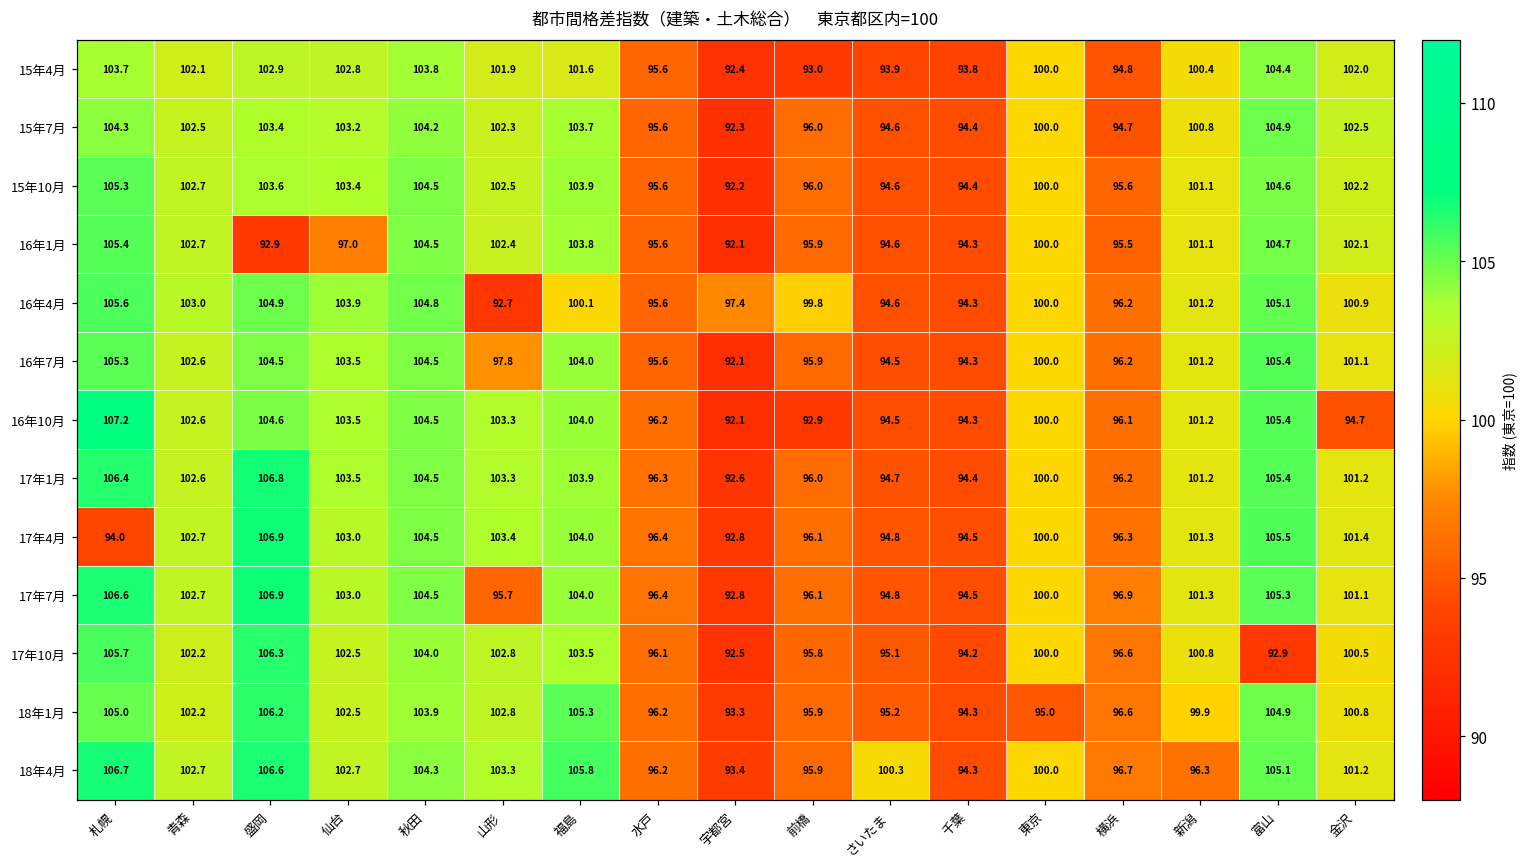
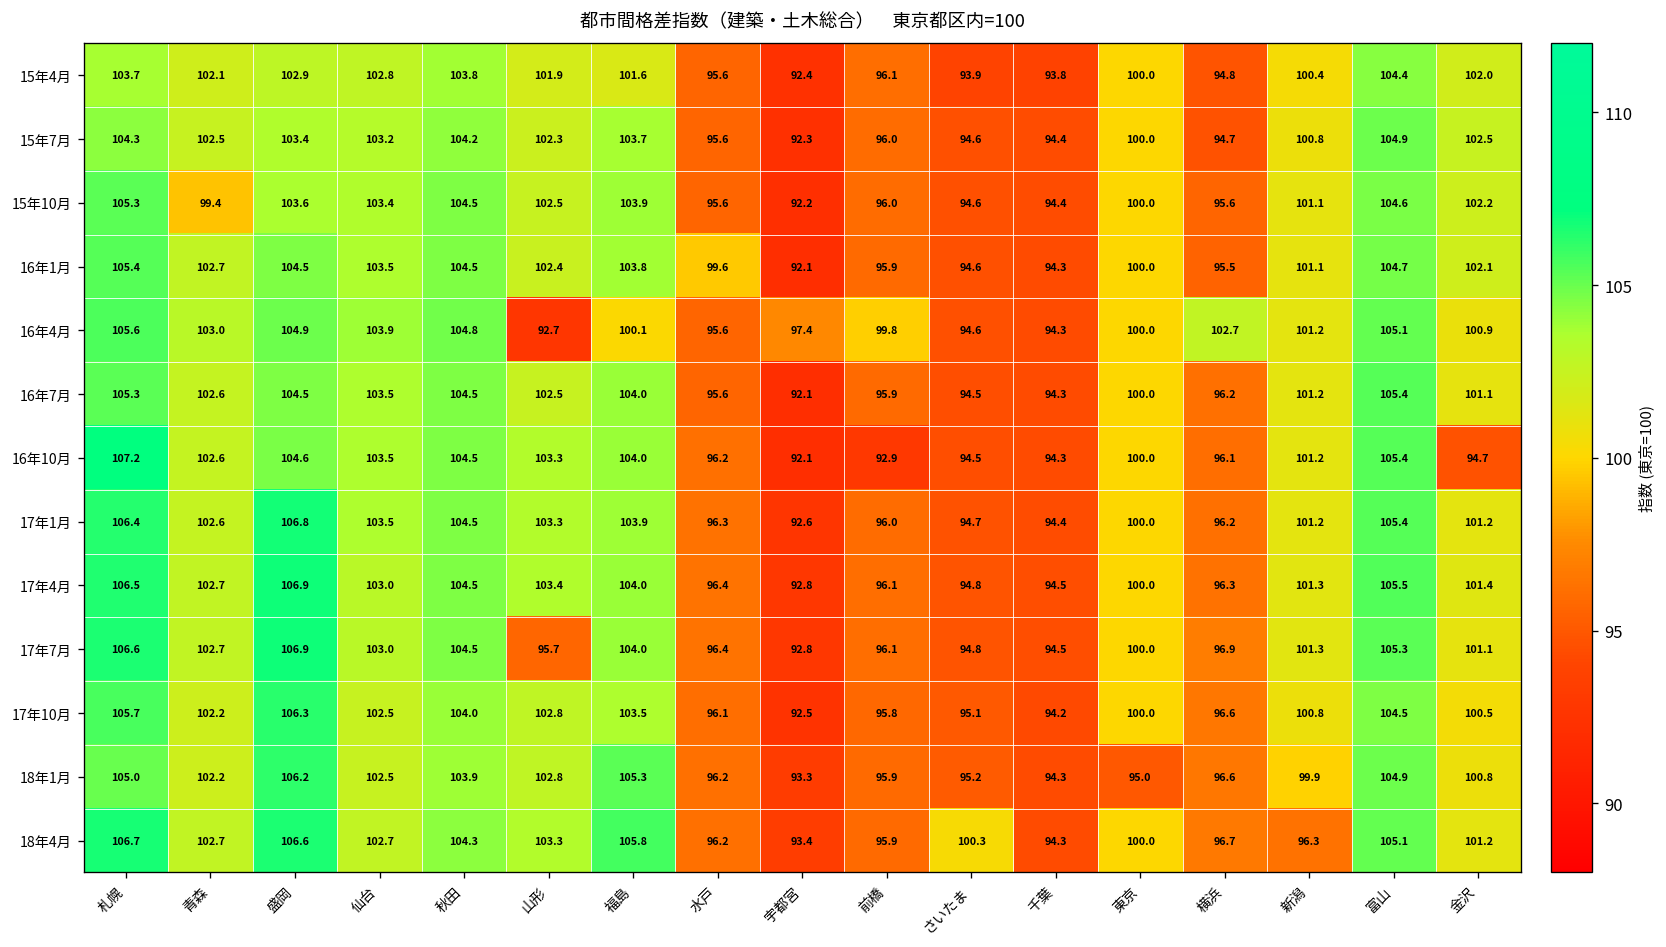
  {
    "15年4月": {
      "札幌": 103.7,
      "青森": 102.1,
      "盛岡": 102.9,
      "仙台": 102.8,
      "秋田": 103.8,
      "山形": 101.9,
      "福島": 101.6,
      "水戸": 95.6,
      "宇都宮": 92.4,
-     "前橋": 93.0,
+     "前橋": 96.1,
      "さいたま": 93.9,
      "千葉": 93.8,
      "東京": 100.0,
      "横浜": 94.8,
      "新潟": 100.4,
      "富山": 104.4,
      "金沢": 102.0
    },
    "15年10月": {
      "札幌": 105.3,
-     "青森": 102.7,
+     "青森": 99.4,
      "盛岡": 103.6,
      "仙台": 103.4,
      "秋田": 104.5,
      "山形": 102.5,
      "福島": 103.9,
      "水戸": 95.6,
      "宇都宮": 92.2,
      "前橋": 96.0,
      "さいたま": 94.6,
      "千葉": 94.4,
      "東京": 100.0,
      "横浜": 95.6,
      "新潟": 101.1,
      "富山": 104.6,
      "金沢": 102.2
    },
    "16年1月": {
      "札幌": 105.4,
      "青森": 102.7,
-     "盛岡": 92.9,
-     "仙台": 97.0,
+     "盛岡": 104.5,
+     "仙台": 103.5,
      "秋田": 104.5,
      "山形": 102.4,
      "福島": 103.8,
-     "水戸": 95.6,
+     "水戸": 99.6,
      "宇都宮": 92.1,
      "前橋": 95.9,
      "さいたま": 94.6,
      "千葉": 94.3,
      "東京": 100.0,
      "横浜": 95.5,
      "新潟": 101.1,
      "富山": 104.7,
      "金沢": 102.1
    },
    "16年4月": {
      "札幌": 105.6,
      "青森": 103.0,
      "盛岡": 104.9,
      "仙台": 103.9,
      "秋田": 104.8,
      "山形": 92.7,
      "福島": 100.1,
      "水戸": 95.6,
      "宇都宮": 97.4,
      "前橋": 99.8,
      "さいたま": 94.6,
      "千葉": 94.3,
      "東京": 100.0,
-     "横浜": 96.2,
+     "横浜": 102.7,
      "新潟": 101.2,
      "富山": 105.1,
      "金沢": 100.9
    },
    "16年7月": {
      "札幌": 105.3,
      "青森": 102.6,
      "盛岡": 104.5,
      "仙台": 103.5,
      "秋田": 104.5,
-     "山形": 97.8,
+     "山形": 102.5,
      "福島": 104.0,
      "水戸": 95.6,
      "宇都宮": 92.1,
      "前橋": 95.9,
      "さいたま": 94.5,
      "千葉": 94.3,
      "東京": 100.0,
      "横浜": 96.2,
      "新潟": 101.2,
      "富山": 105.4,
      "金沢": 101.1
    },
    "17年4月": {
-     "札幌": 94.0,
+     "札幌": 106.5,
      "青森": 102.7,
      "盛岡": 106.9,
      "仙台": 103.0,
      "秋田": 104.5,
      "山形": 103.4,
      "福島": 104.0,
      "水戸": 96.4,
      "宇都宮": 92.8,
      "前橋": 96.1,
      "さいたま": 94.8,
      "千葉": 94.5,
      "東京": 100.0,
      "横浜": 96.3,
      "新潟": 101.3,
      "富山": 105.5,
      "金沢": 101.4
    },
    "17年10月": {
      "札幌": 105.7,
      "青森": 102.2,
      "盛岡": 106.3,
      "仙台": 102.5,
      "秋田": 104.0,
      "山形": 102.8,
      "福島": 103.5,
      "水戸": 96.1,
      "宇都宮": 92.5,
      "前橋": 95.8,
      "さいたま": 95.1,
      "千葉": 94.2,
      "東京": 100.0,
      "横浜": 96.6,
      "新潟": 100.8,
-     "富山": 92.9,
+     "富山": 104.5,
      "金沢": 100.5
    }
  }
